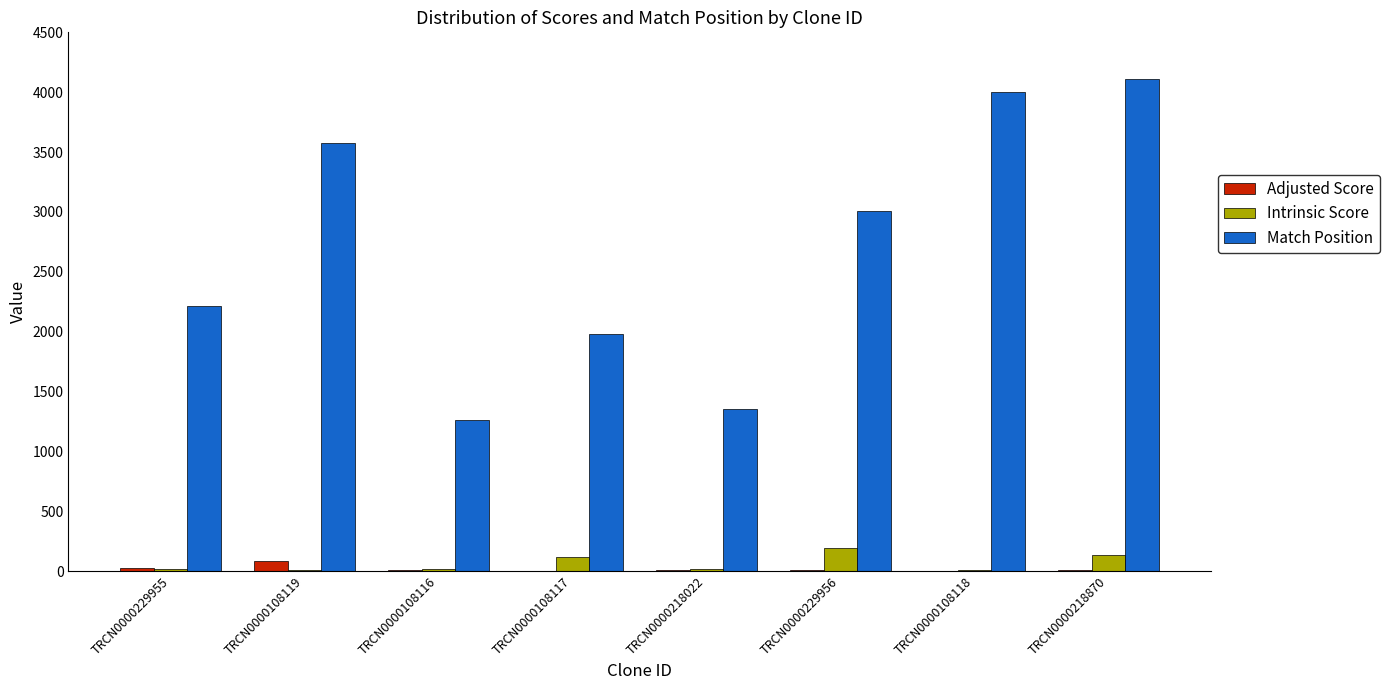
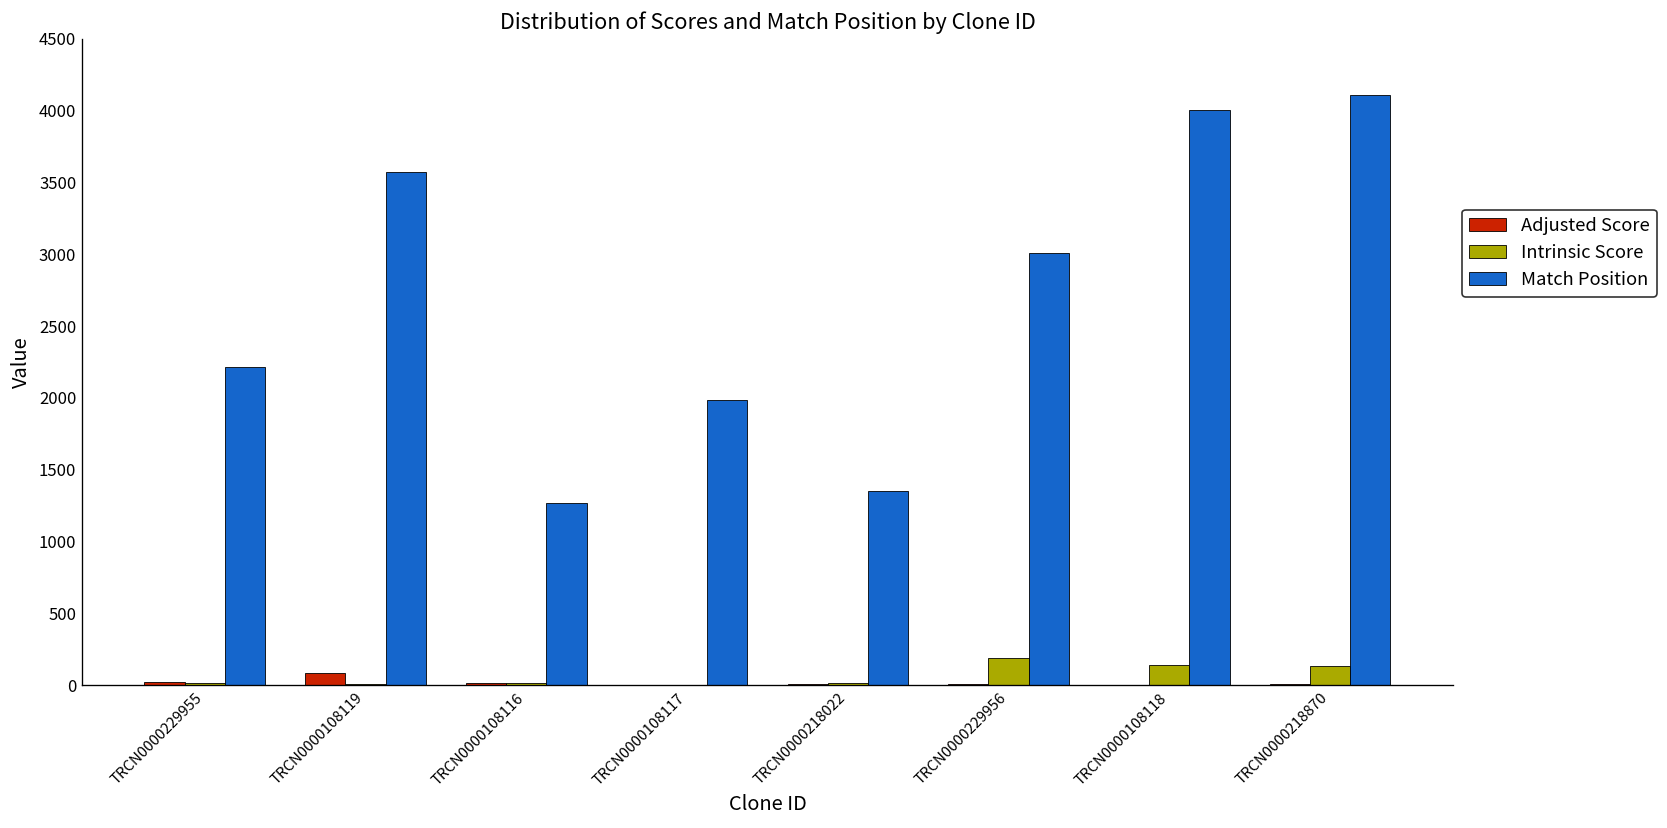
  {
    "Adjusted Score": {
      "TRCN0000229955": 20,
      "TRCN0000108119": 80
    },
    "Intrinsic Score": {
-     "TRCN0000108117": 110,
+     "TRCN0000108117": 0,
      "TRCN0000229956": 190,
-     "TRCN0000108118": 0,
+     "TRCN0000108118": 140,
      "TRCN0000218870": 140
    },
    "Match Position": {
      "TRCN0000229955": 2210,
      "TRCN0000108119": 3580,
      "TRCN0000108116": 1270,
      "TRCN0000108117": 1980,
      "TRCN0000218022": 1350,
      "TRCN0000229956": 3010,
      "TRCN0000108118": 4000,
      "TRCN0000218870": 4110
    }
  }
